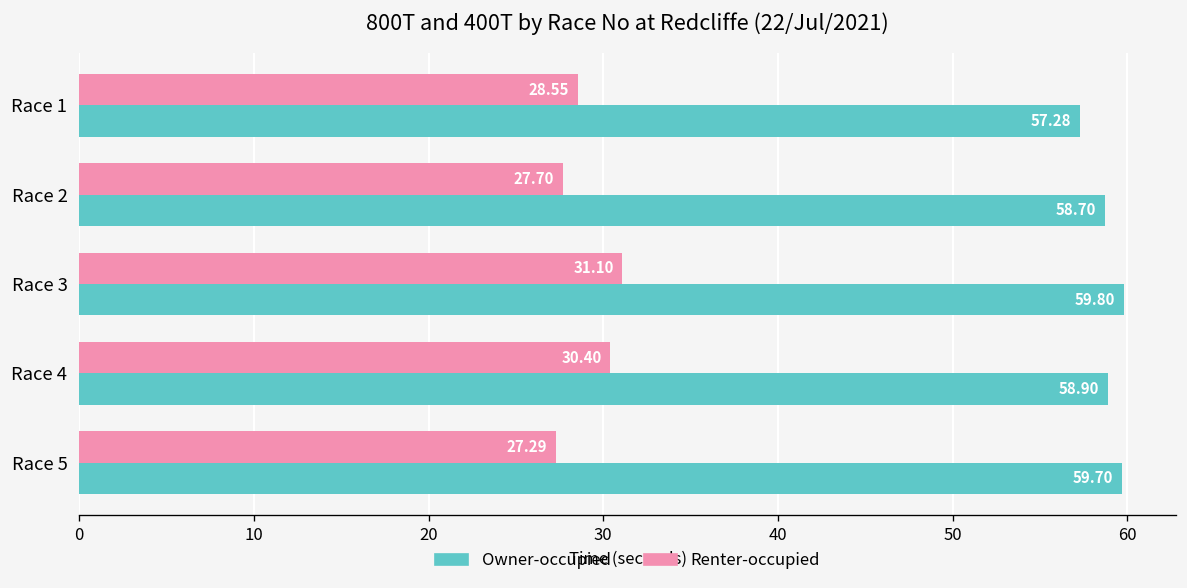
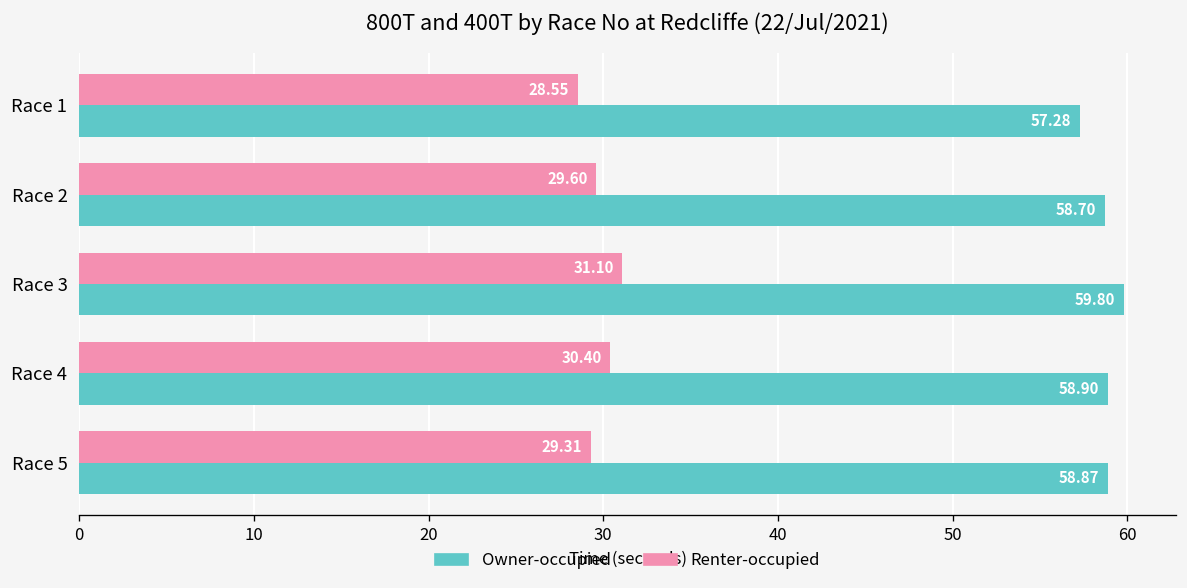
  {
    "Owner-occupied": {
      "Race 1": 57.28,
      "Race 2": 58.70,
      "Race 3": 59.80,
      "Race 4": 58.90,
-     "Race 5": 59.70
+     "Race 5": 58.87
    },
    "Renter-occupied": {
      "Race 1": 28.55,
-     "Race 2": 27.70,
+     "Race 2": 29.60,
      "Race 3": 31.10,
      "Race 4": 30.40,
-     "Race 5": 27.29
+     "Race 5": 29.31
    }
  }
